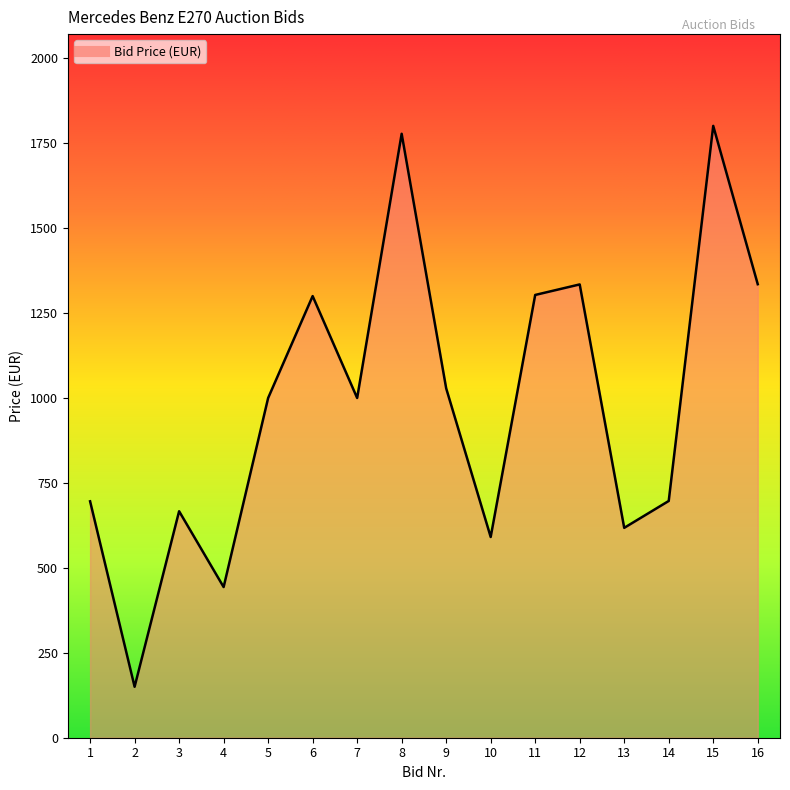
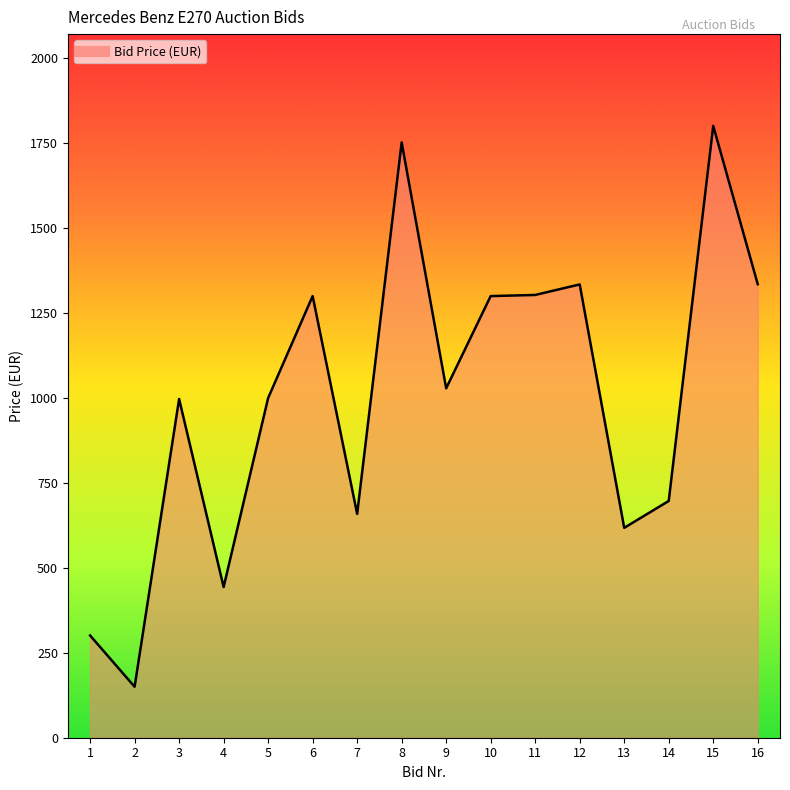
  {
-   "1": 700,
+   "1": 300,
    "2": 150,
-   "3": 670,
+   "3": 1000,
    "4": 440,
    "5": 1000,
    "6": 1300,
-   "7": 1000,
-   "8": 1780,
+   "7": 660,
+   "8": 1750,
    "9": 1030,
-   "10": 590,
+   "10": 1300,
    "11": 1300,
    "12": 1330,
    "13": 620,
    "14": 700,
    "15": 1800,
    "16": 1330
  }
